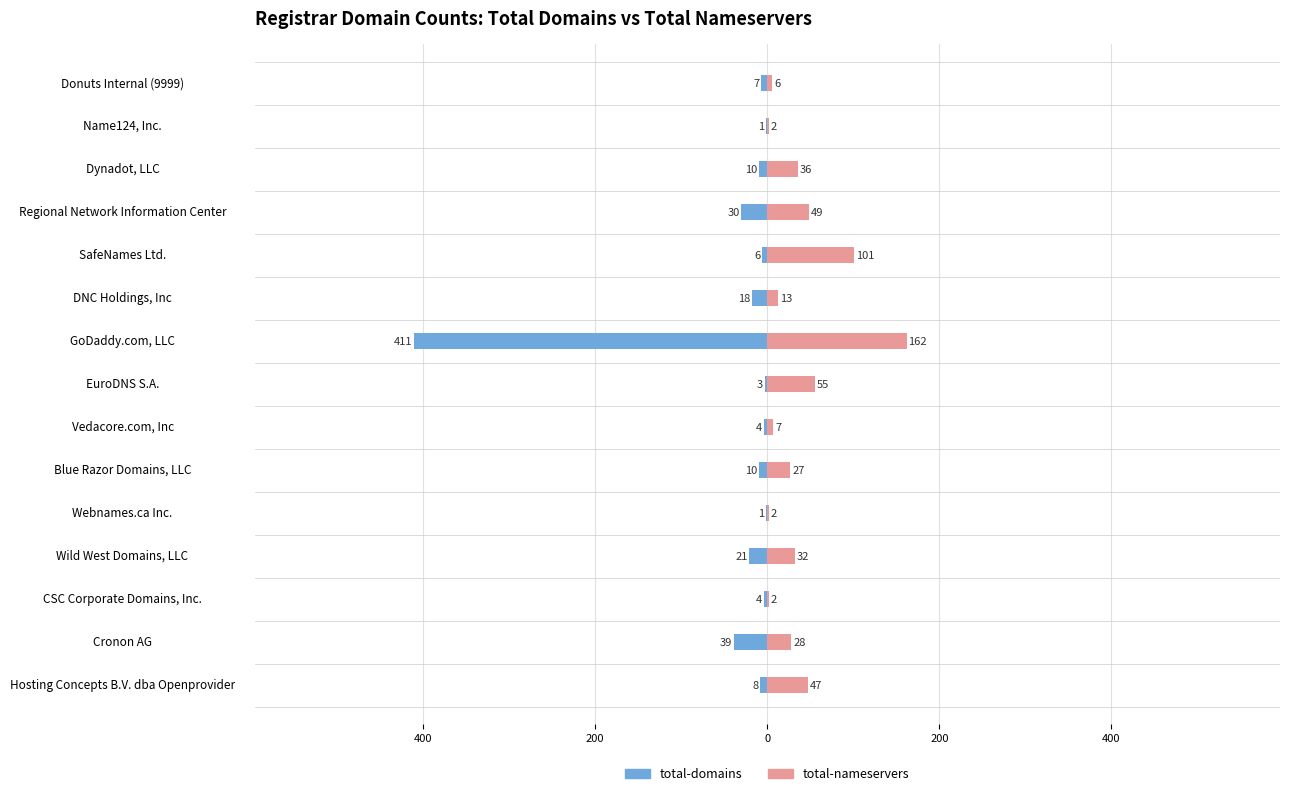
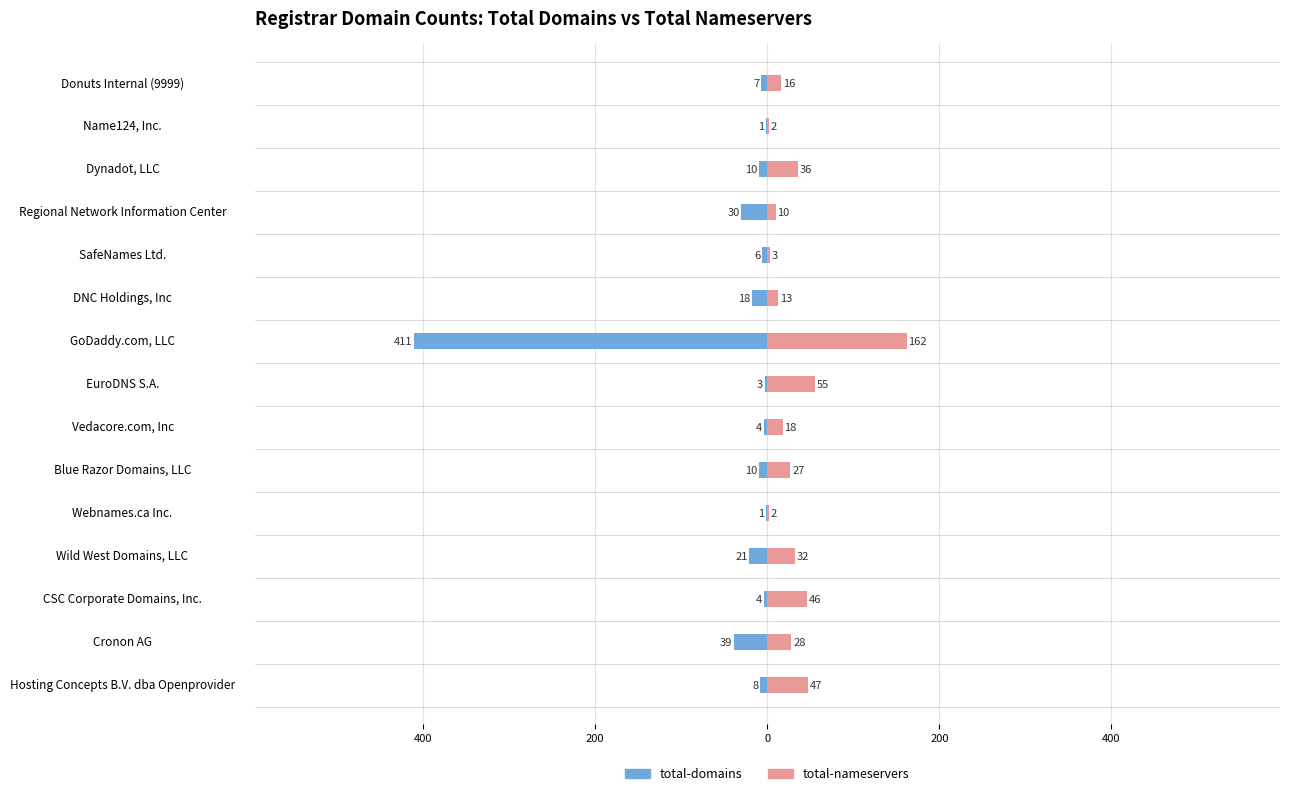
  {
    "total-nameservers": {
-     "Donuts Internal (9999)": 6,
+     "Donuts Internal (9999)": 16,
      "Name124, Inc.": 2,
      "Dynadot, LLC": 36,
-     "Regional Network Information Center": 49,
-     "SafeNames Ltd.": 101,
+     "Regional Network Information Center": 10,
+     "SafeNames Ltd.": 3,
      "DNC Holdings, Inc": 13,
      "GoDaddy.com, LLC": 162,
      "EuroDNS S.A.": 55,
-     "Vedacore.com, Inc": 7,
+     "Vedacore.com, Inc": 18,
      "Blue Razor Domains, LLC": 27,
      "Webnames.ca Inc.": 2,
      "Wild West Domains, LLC": 32,
-     "CSC Corporate Domains, Inc.": 2,
+     "CSC Corporate Domains, Inc.": 46,
      "Cronon AG": 28,
      "Hosting Concepts B.V. dba Openprovider": 47
    }
  }
